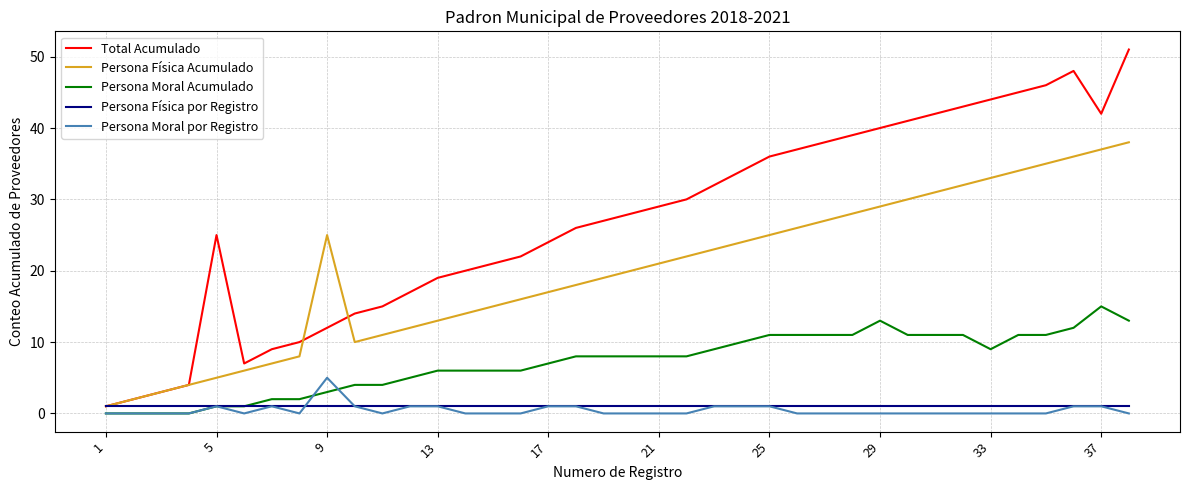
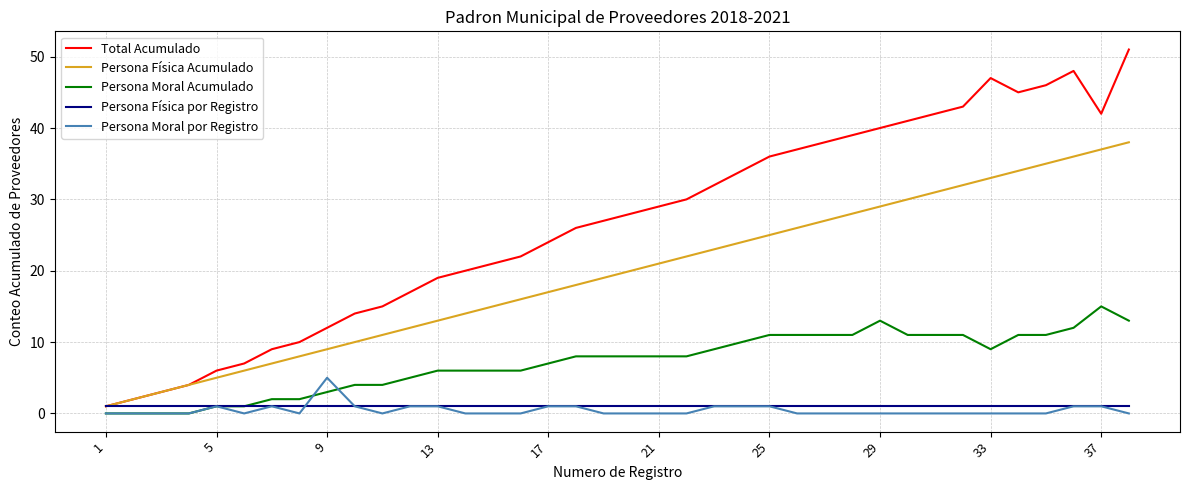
  {
    "Total Acumulado": {
-     "5": 25,
+     "5": 6,
      "9": 12,
      "13": 19,
      "17": 24,
      "21": 29,
      "25": 36,
      "29": 40,
-     "33": 44,
+     "33": 47,
      "37": 42
    },
    "Persona Física Acumulado": {
      "5": 5,
-     "9": 25,
+     "9": 9,
      "13": 13,
      "17": 17,
      "21": 21,
      "25": 25,
      "29": 29,
      "33": 33,
      "37": 37
    },
    "Persona Moral Acumulado": {
      "9": 3,
      "13": 6,
      "17": 7,
      "21": 8,
      "25": 11,
      "29": 13,
      "33": 9,
      "37": 15
    },
    "Persona Física por Registro": {
      "9": 1,
      "21": 1,
      "29": 1,
      "33": 1
    },
    "Persona Moral por Registro": {
      "9": 5,
      "21": 0,
      "29": 0,
      "33": 0
    }
  }
